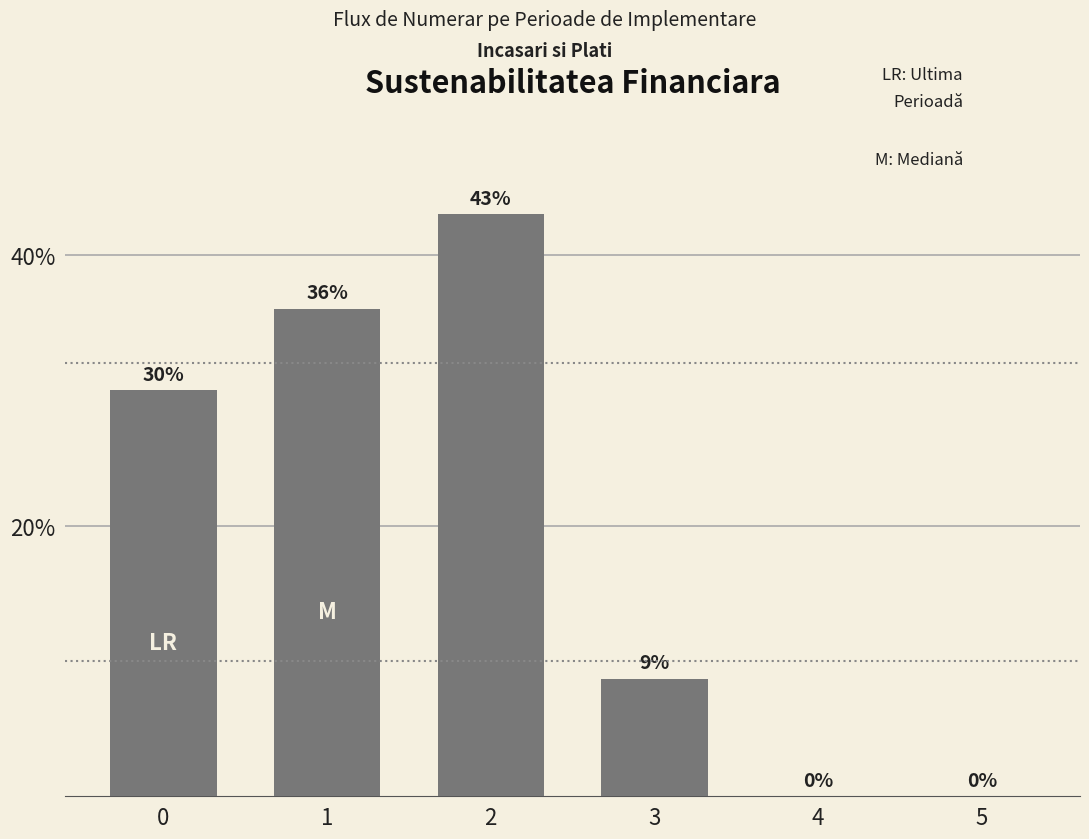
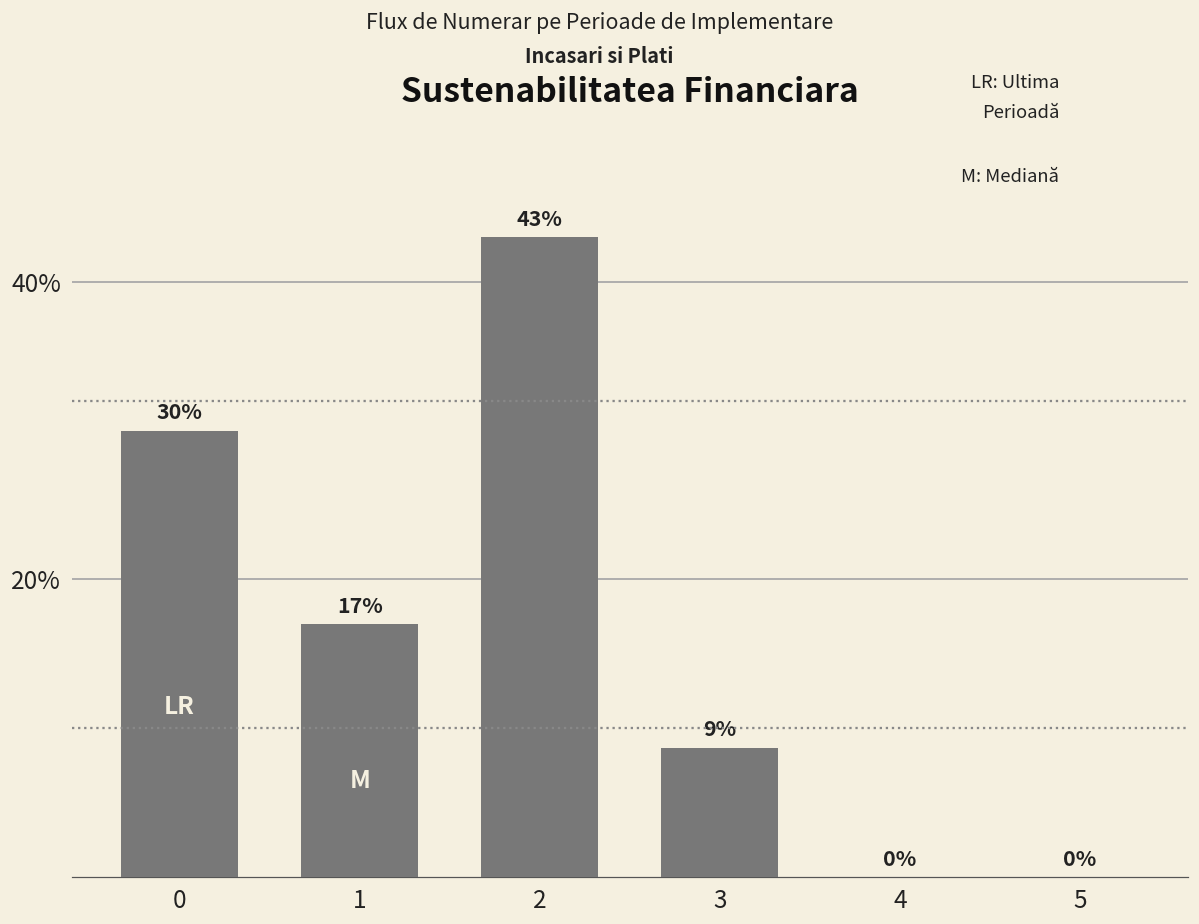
  {
    "0": "30%",
-   "1": "36%",
+   "1": "17%",
    "2": "43%",
    "3": "9%",
    "4": "0%",
    "5": "0%"
  }
